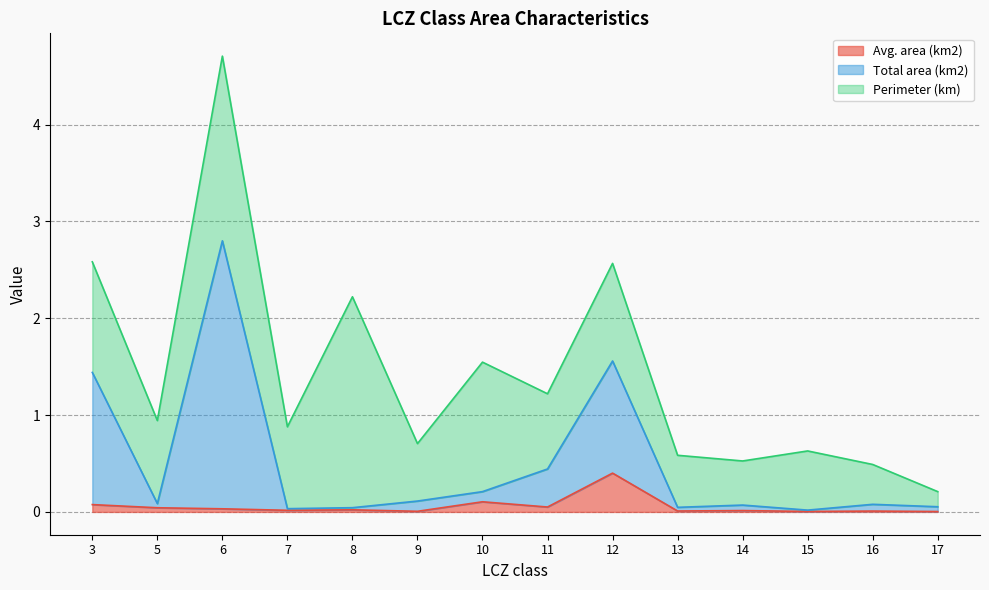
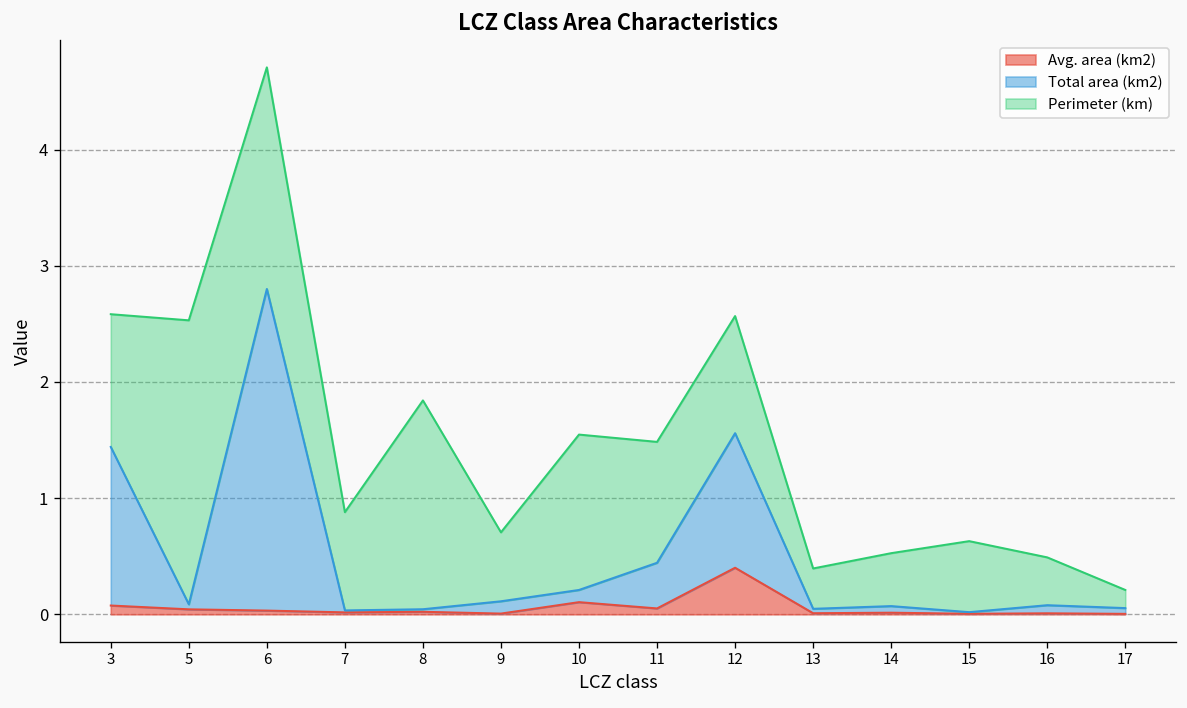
  {
    "Avg. area (km2)": {
      "3": 0.1,
      "5": 0.0,
      "6": 0.0,
      "9": 0.0,
      "10": 0.1,
      "11": 0.1,
      "12": 0.4,
      "13": 0.0,
      "14": 0.0,
      "16": 0.0,
      "17": 0.0
    },
    "Total area (km2)": {
      "3": 1.4,
      "5": 0.0,
      "6": 2.8,
      "9": 0.1,
      "10": 0.1,
      "11": 0.4,
      "12": 1.2,
      "13": 0.0,
      "14": 0.1,
      "16": 0.1,
      "17": 0.0
    },
    "Perimeter (km)": {
      "3": 1.1,
-     "5": 0.9,
+     "5": 2.4,
      "6": 1.9,
      "7": 0.8,
-     "8": 2.2,
+     "8": 1.8,
      "9": 0.6,
      "10": 1.3,
-     "11": 0.8,
+     "11": 1.0,
      "12": 1.0,
-     "13": 0.5,
+     "13": 0.3,
      "14": 0.5,
      "15": 0.6,
      "16": 0.4,
      "17": 0.2
    }
  }
